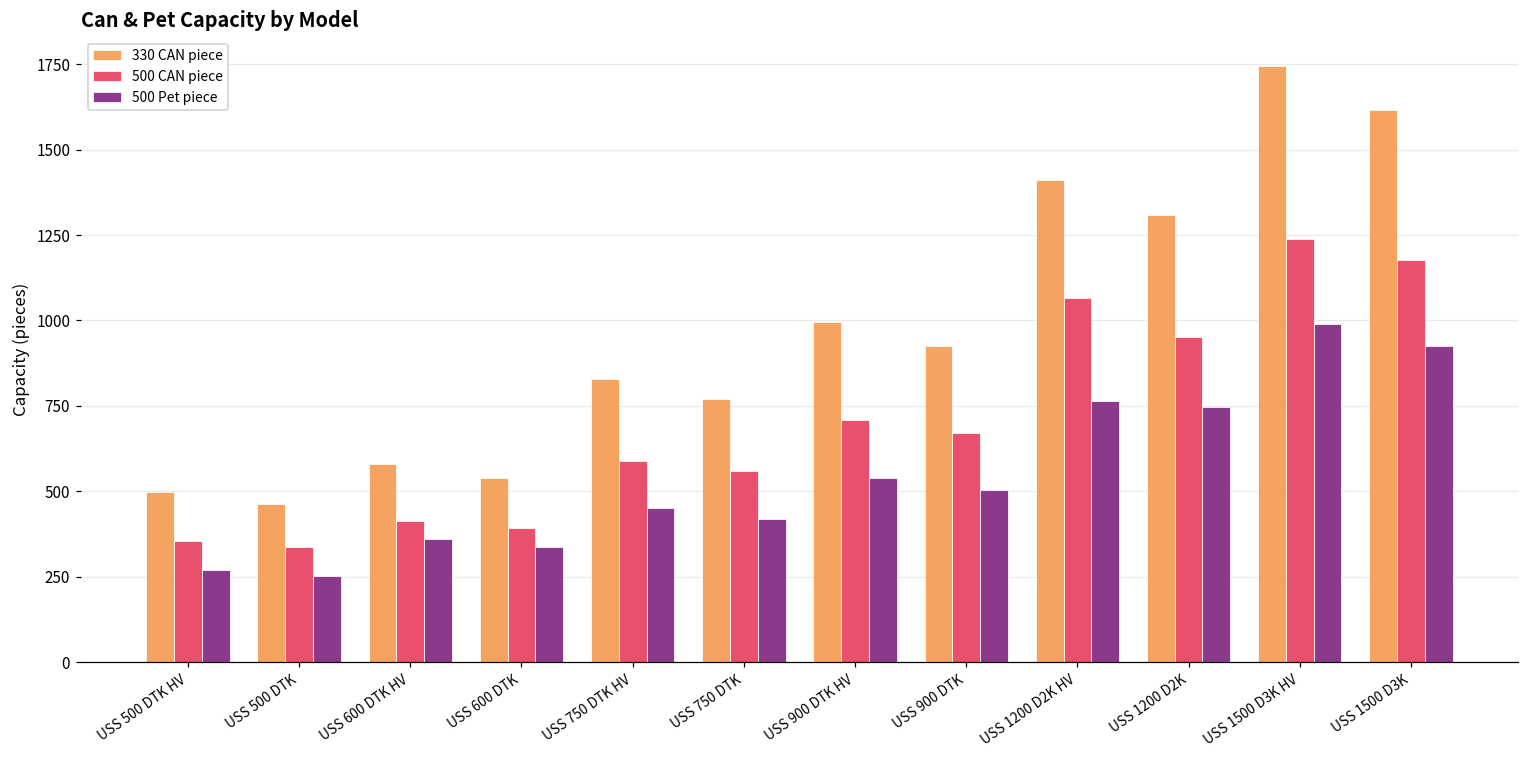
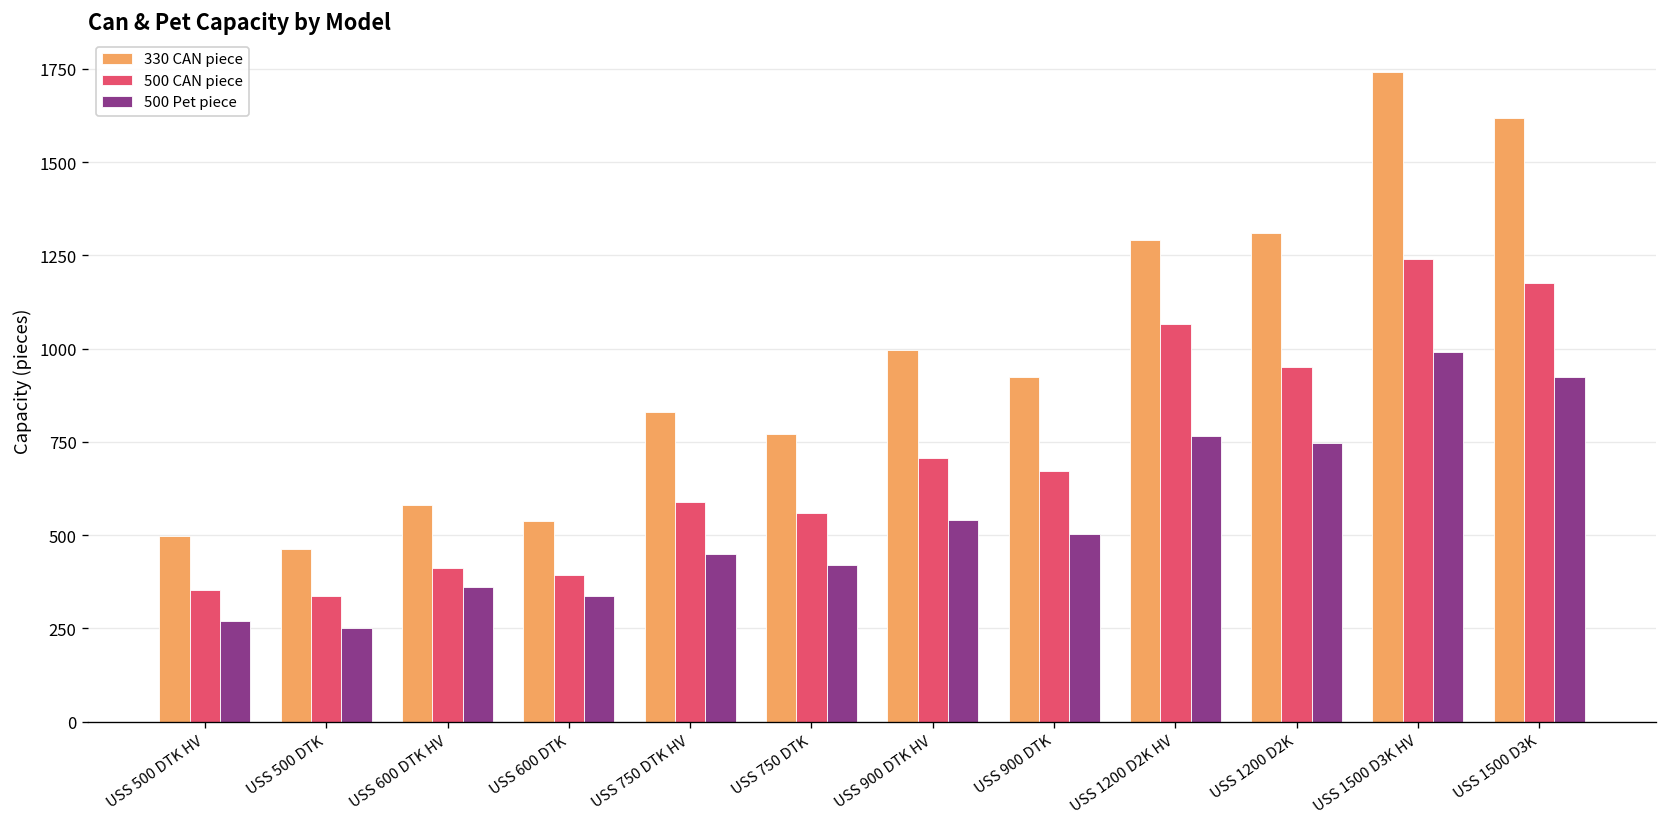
  {
    "330 CAN piece": {
      "USS 500 DTK HV": 500,
      "USS 500 DTK": 460,
      "USS 600 DTK HV": 580,
      "USS 600 DTK": 540,
      "USS 750 DTK HV": 830,
      "USS 750 DTK": 770,
      "USS 900 DTK HV": 1000,
      "USS 900 DTK": 920,
-     "USS 1200 D2K HV": 1410,
+     "USS 1200 D2K HV": 1290,
      "USS 1200 D2K": 1310,
      "USS 1500 D3K HV": 1740,
      "USS 1500 D3K": 1620
    },
    "500 CAN piece": {
      "USS 500 DTK HV": 350,
      "USS 500 DTK": 340,
      "USS 600 DTK HV": 410,
      "USS 600 DTK": 390,
      "USS 750 DTK HV": 590,
      "USS 750 DTK": 560,
      "USS 900 DTK HV": 710,
      "USS 900 DTK": 670,
      "USS 1200 D2K HV": 1070,
      "USS 1200 D2K": 950,
      "USS 1500 D3K HV": 1240,
      "USS 1500 D3K": 1180
    },
    "500 Pet piece": {
      "USS 500 DTK HV": 270,
      "USS 500 DTK": 250,
      "USS 600 DTK HV": 360,
      "USS 600 DTK": 340,
      "USS 750 DTK HV": 450,
      "USS 750 DTK": 420,
      "USS 900 DTK HV": 540,
      "USS 900 DTK": 500,
      "USS 1200 D2K HV": 770,
      "USS 1200 D2K": 750,
      "USS 1500 D3K HV": 990,
      "USS 1500 D3K": 920
    }
  }
